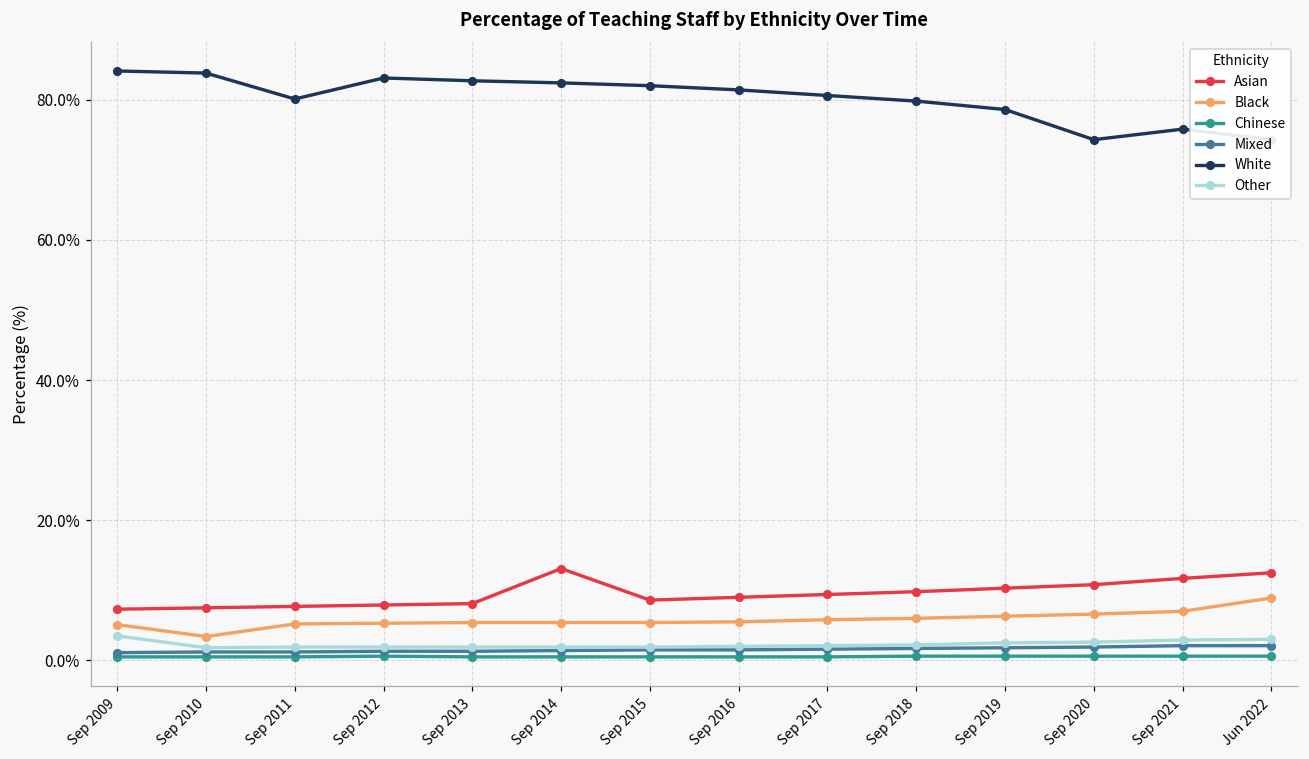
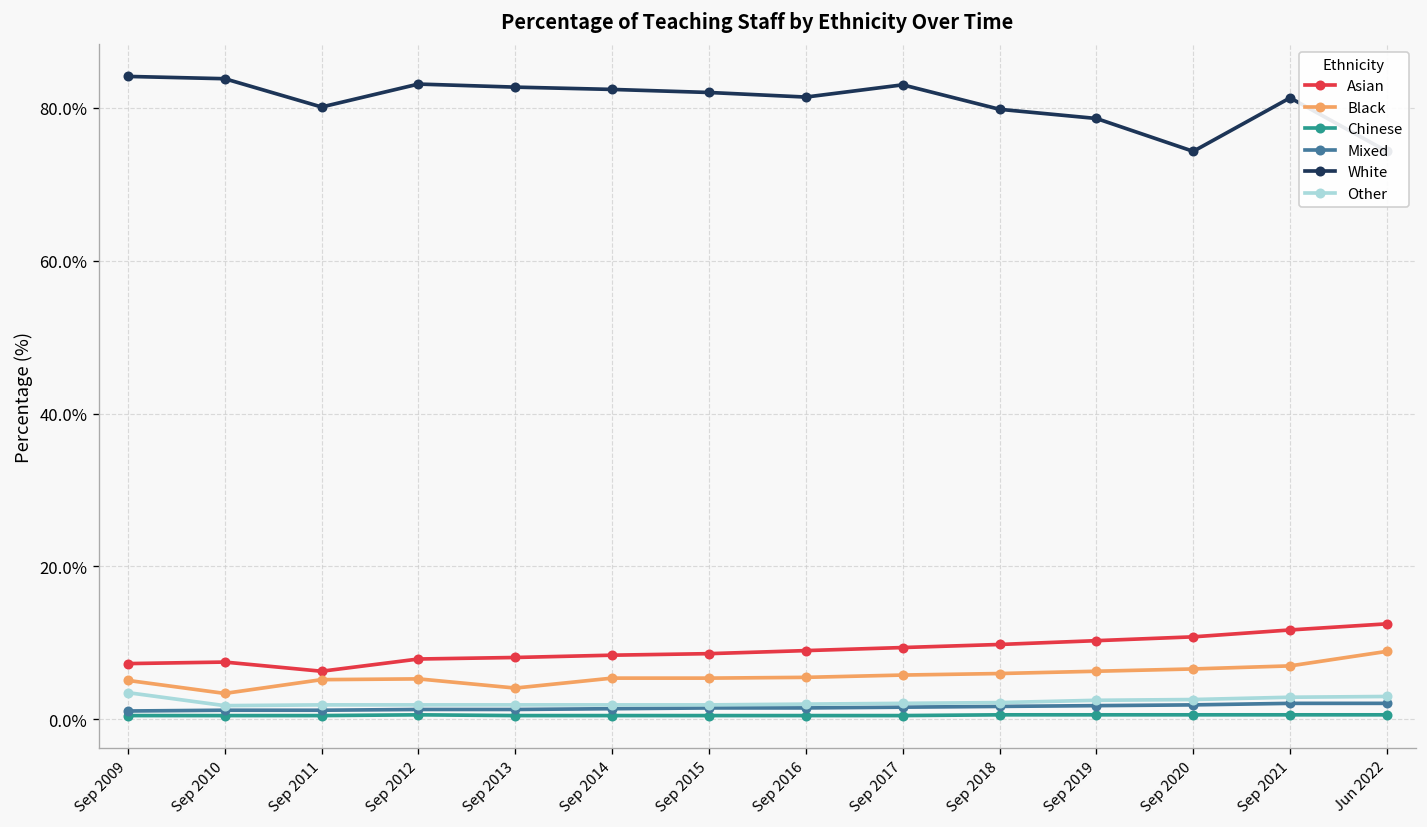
  {
    "Asian": {
      "Sep 2009": "7%",
      "Sep 2010": "8%",
-     "Sep 2011": "8%",
+     "Sep 2011": "6%",
      "Sep 2012": "8%",
      "Sep 2013": "8%",
-     "Sep 2014": "13%",
+     "Sep 2014": "8%",
      "Sep 2015": "9%",
      "Sep 2016": "9%",
      "Sep 2017": "9%",
      "Sep 2018": "10%",
      "Sep 2019": "10%",
      "Sep 2020": "11%",
      "Sep 2021": "12%",
      "Jun 2022": "13%"
    },
    "Black": {
      "Sep 2009": "5%",
      "Sep 2010": "3%",
      "Sep 2011": "5%",
      "Sep 2012": "5%",
-     "Sep 2013": "5%",
+     "Sep 2013": "4%",
      "Sep 2014": "5%",
      "Sep 2015": "5%",
      "Sep 2016": "6%",
      "Sep 2017": "6%",
      "Sep 2018": "6%",
      "Sep 2019": "6%",
      "Sep 2020": "7%",
      "Sep 2021": "7%",
      "Jun 2022": "9%"
    },
    "White": {
      "Sep 2009": "84%",
      "Sep 2010": "84%",
      "Sep 2011": "80%",
      "Sep 2012": "83%",
      "Sep 2013": "83%",
      "Sep 2014": "82%",
      "Sep 2015": "82%",
      "Sep 2016": "81%",
-     "Sep 2017": "81%",
+     "Sep 2017": "83%",
      "Sep 2018": "80%",
      "Sep 2019": "79%",
      "Sep 2020": "74%",
-     "Sep 2021": "76%"
+     "Sep 2021": "81%"
    },
    "Other": {
      "Sep 2009": "4%",
      "Sep 2010": "2%",
      "Sep 2011": "2%",
      "Sep 2012": "2%",
      "Sep 2013": "2%",
      "Sep 2014": "2%",
      "Sep 2015": "2%",
      "Sep 2016": "2%",
      "Sep 2017": "2%",
      "Sep 2018": "2%",
      "Sep 2019": "3%",
      "Sep 2020": "3%",
      "Sep 2021": "3%",
      "Jun 2022": "3%"
    }
  }
